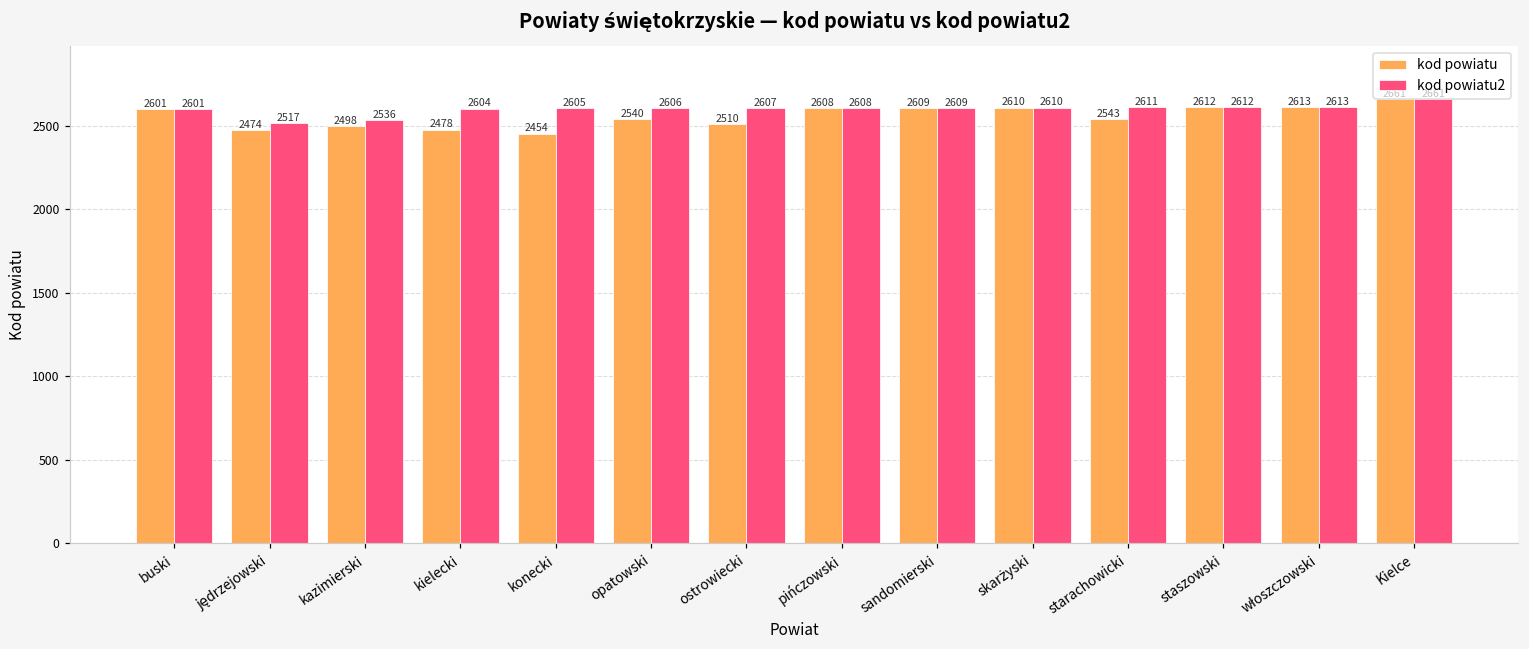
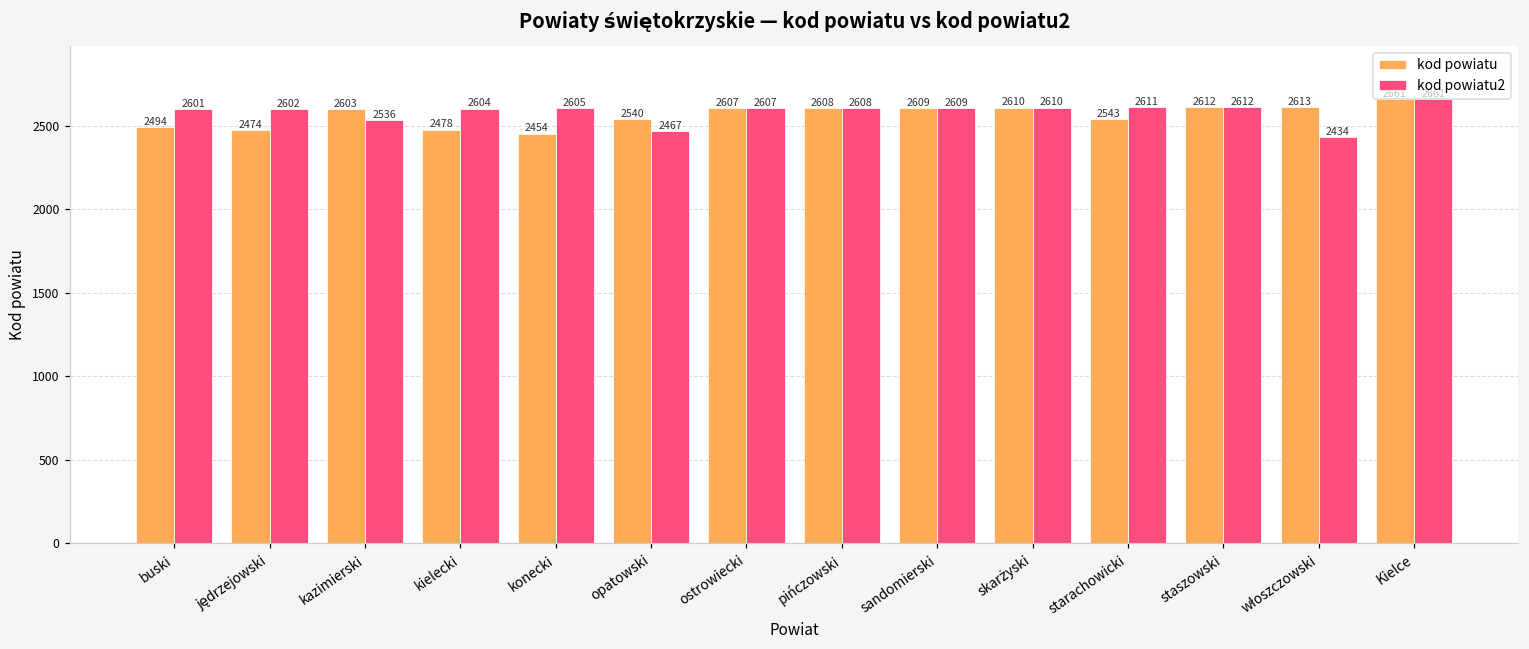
  {
    "kod powiatu": {
-     "buski": 2601,
+     "buski": 2494,
      "jędrzejowski": 2474,
-     "kazimierski": 2498,
+     "kazimierski": 2603,
      "kielecki": 2478,
      "konecki": 2454,
      "opatowski": 2540,
-     "ostrowiecki": 2510,
+     "ostrowiecki": 2607,
      "pińczowski": 2608,
      "sandomierski": 2609,
      "skarżyski": 2610,
      "starachowicki": 2543,
      "staszowski": 2612,
      "włoszczowski": 2613
    },
    "kod powiatu2": {
      "buski": 2601,
-     "jędrzejowski": 2517,
+     "jędrzejowski": 2602,
      "kazimierski": 2536,
      "kielecki": 2604,
      "konecki": 2605,
-     "opatowski": 2606,
+     "opatowski": 2467,
      "ostrowiecki": 2607,
      "pińczowski": 2608,
      "sandomierski": 2609,
      "skarżyski": 2610,
      "starachowicki": 2611,
      "staszowski": 2612,
-     "włoszczowski": 2613
+     "włoszczowski": 2434
    }
  }
